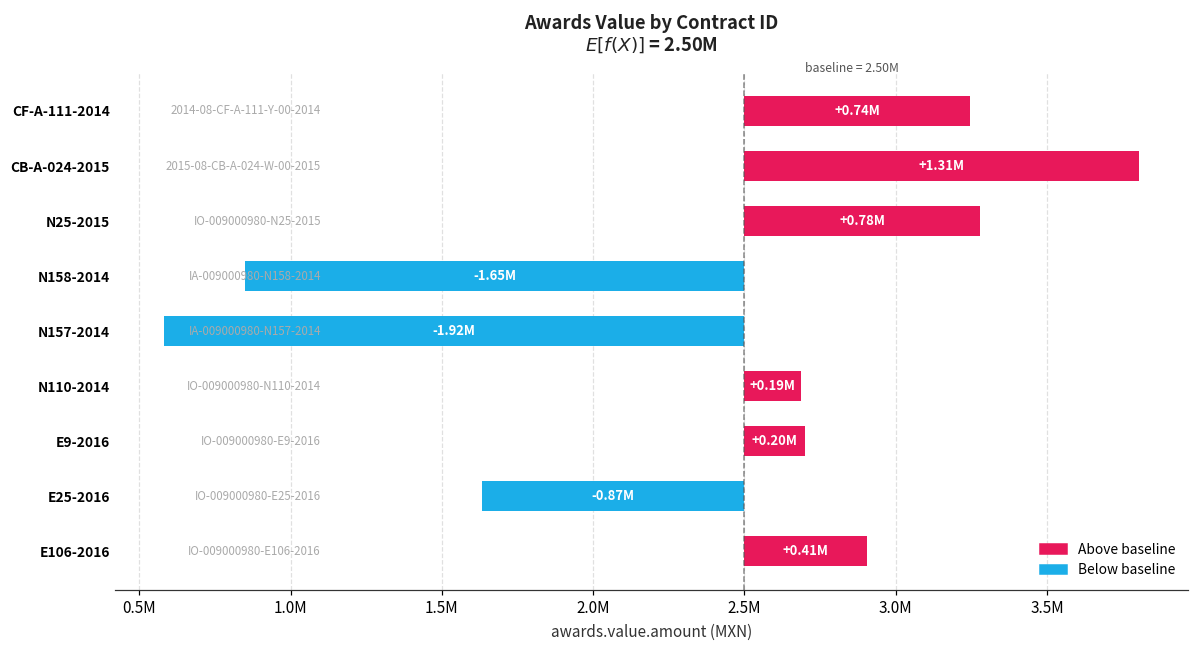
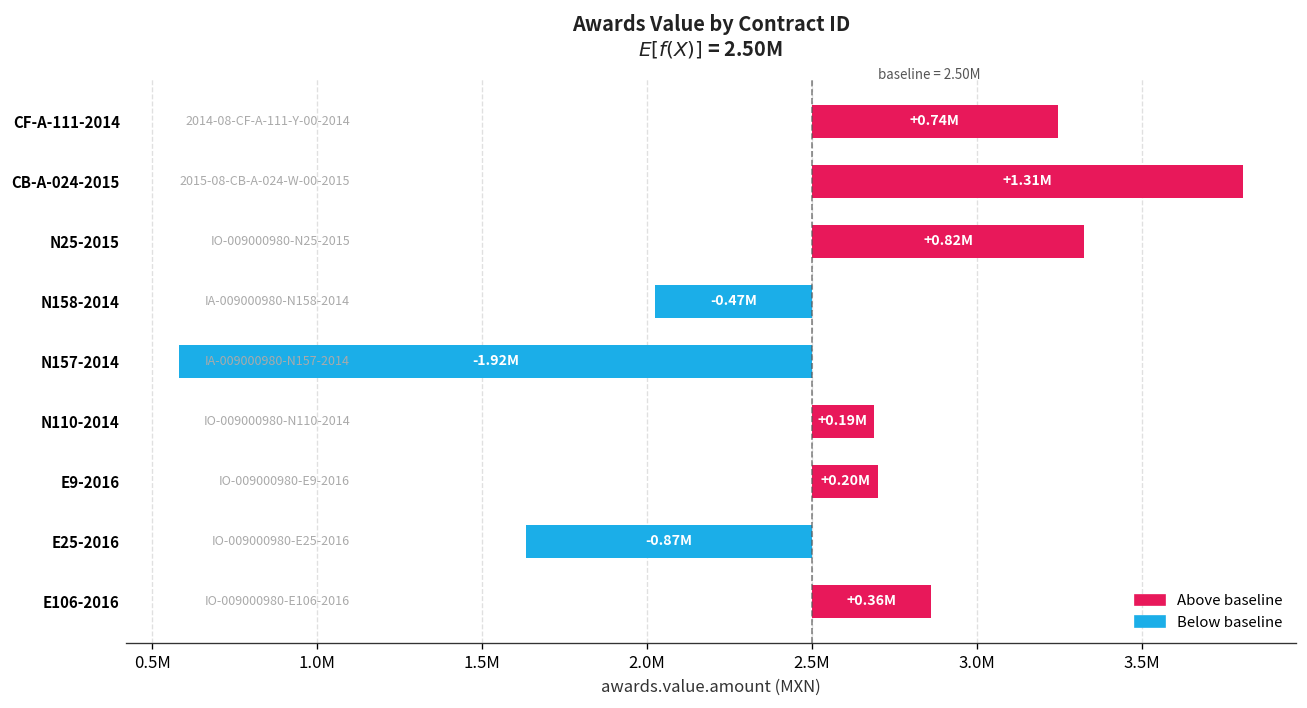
  {
    "CF-A-111-2014": "+0.74M",
    "CB-A-024-2015": "+1.31M",
-   "N25-2015": "+0.78M",
-   "N158-2014": "-1.65M",
+   "N25-2015": "+0.82M",
+   "N158-2014": "-0.47M",
    "N157-2014": "-1.92M",
    "N110-2014": "+0.19M",
    "E9-2016": "+0.20M",
    "E25-2016": "-0.87M",
-   "E106-2016": "+0.41M"
+   "E106-2016": "+0.36M"
  }
